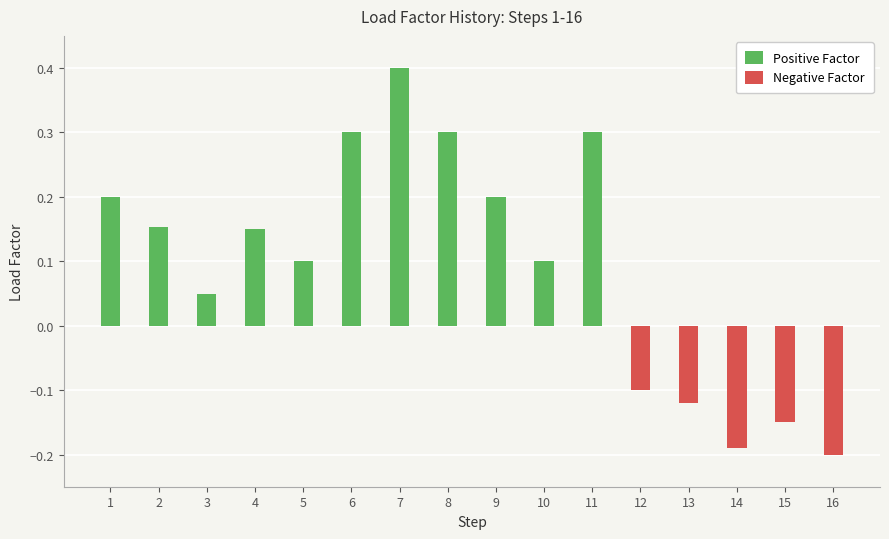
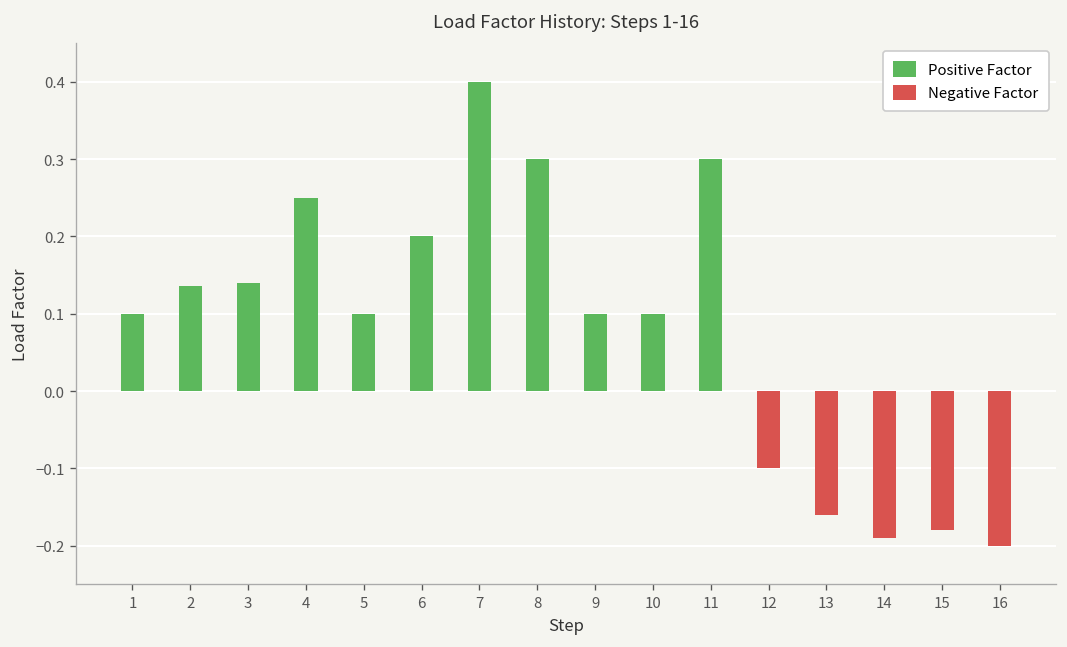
  {
    "Positive Factor": {
-     "1": 0.2,
-     "2": 0.15,
-     "3": 0.05,
-     "4": 0.15,
+     "1": 0.1,
+     "2": 0.14,
+     "3": 0.14,
+     "4": 0.25,
      "5": 0.10,
-     "6": 0.3,
+     "6": 0.2,
      "7": 0.40,
      "8": 0.30,
-     "9": 0.2,
+     "9": 0.1,
      "10": 0.10,
      "11": 0.30,
      "12": 0.00,
      "13": 0.00,
      "14": 0.00,
      "15": 0.00,
      "16": 0.00
    },
    "Negative Factor": {
      "1": 0.00,
      "2": 0.00,
      "3": 0.00,
      "4": 0.00,
      "5": 0.00,
      "6": 0.00,
      "7": 0.00,
      "8": 0.00,
      "9": 0.00,
      "10": 0.00,
      "11": 0.00,
      "12": -0.10,
-     "13": -0.12,
+     "13": -0.16,
      "14": -0.19,
-     "15": -0.15,
+     "15": -0.18,
      "16": -0.20
    }
  }
